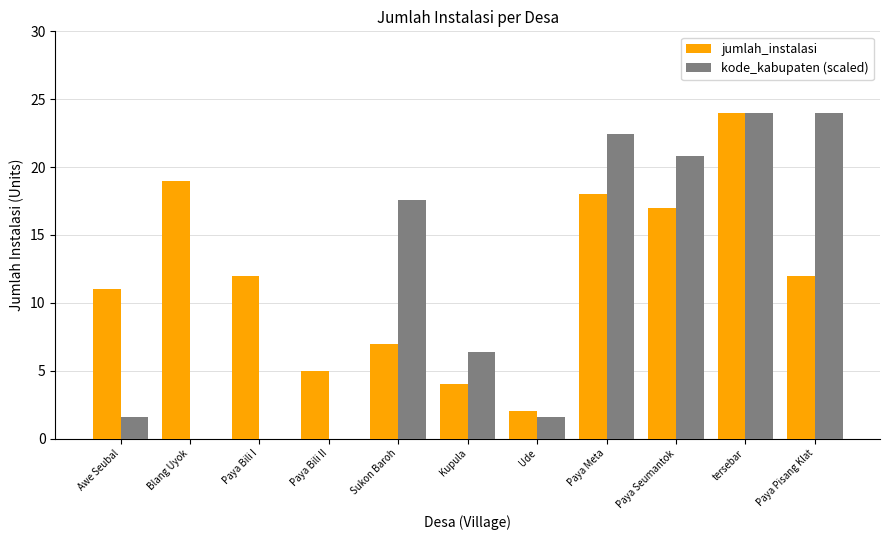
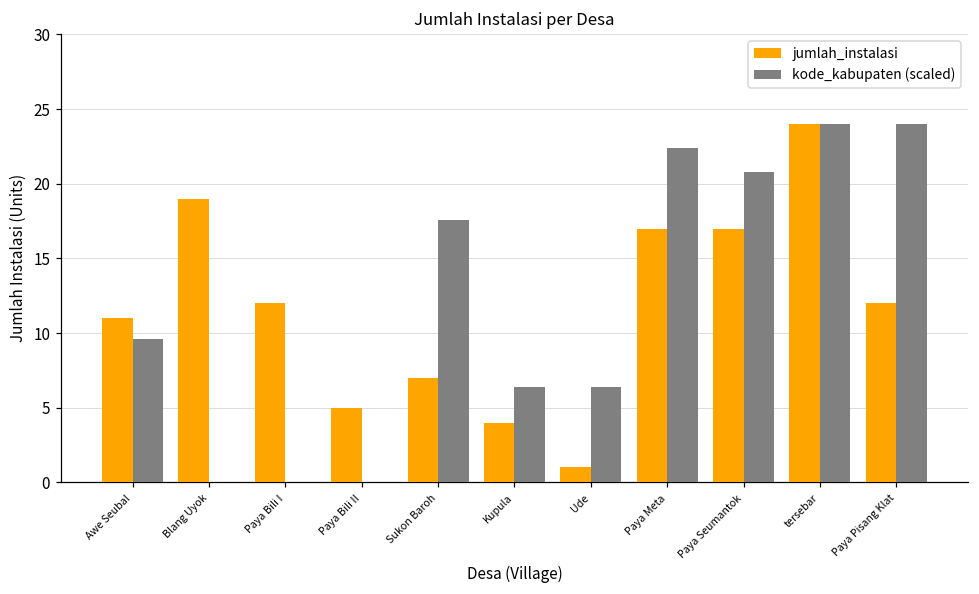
  {
    "jumlah_instalasi": {
      "Awe Seubal": 11,
      "Blang Uyok": 19,
      "Paya Bili I": 12,
      "Paya Bili II": 5,
      "Sukon Baroh": 7,
      "Kupula": 4,
-     "Ude": 2,
-     "Paya Meta": 18,
+     "Ude": 1,
+     "Paya Meta": 17,
      "Paya Seumantok": 17,
      "tersebar": 24,
      "Paya Pisang Klat": 12
    },
    "kode_kabupaten (scaled)": {
-     "Awe Seubal": 1.6,
+     "Awe Seubal": 9.6,
      "Blang Uyok": 0.0,
      "Paya Bili I": 0.0,
      "Paya Bili II": 0.0,
      "Sukon Baroh": 17.6,
      "Kupula": 6.4,
-     "Ude": 1.6,
+     "Ude": 6.4,
      "Paya Meta": 22.4,
      "Paya Seumantok": 20.8,
      "tersebar": 24.0,
      "Paya Pisang Klat": 24.0
    }
  }
